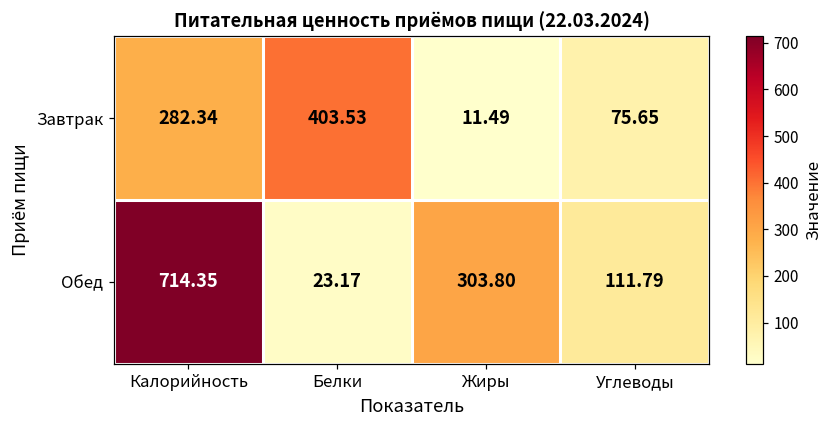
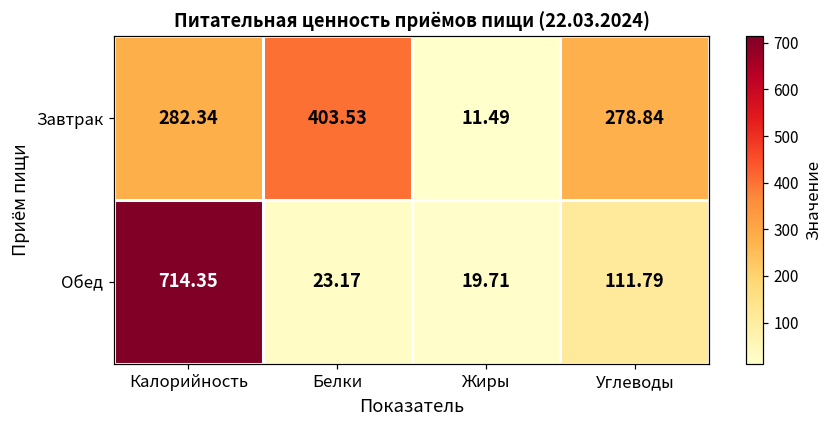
  {
    "Завтрак": {
      "Калорийность": 282.34,
      "Белки": 403.53,
      "Жиры": 11.49,
-     "Углеводы": 75.65
+     "Углеводы": 278.84
    },
    "Обед": {
      "Калорийность": 714.35,
      "Белки": 23.17,
-     "Жиры": 303.80,
+     "Жиры": 19.71,
      "Углеводы": 111.79
    }
  }
